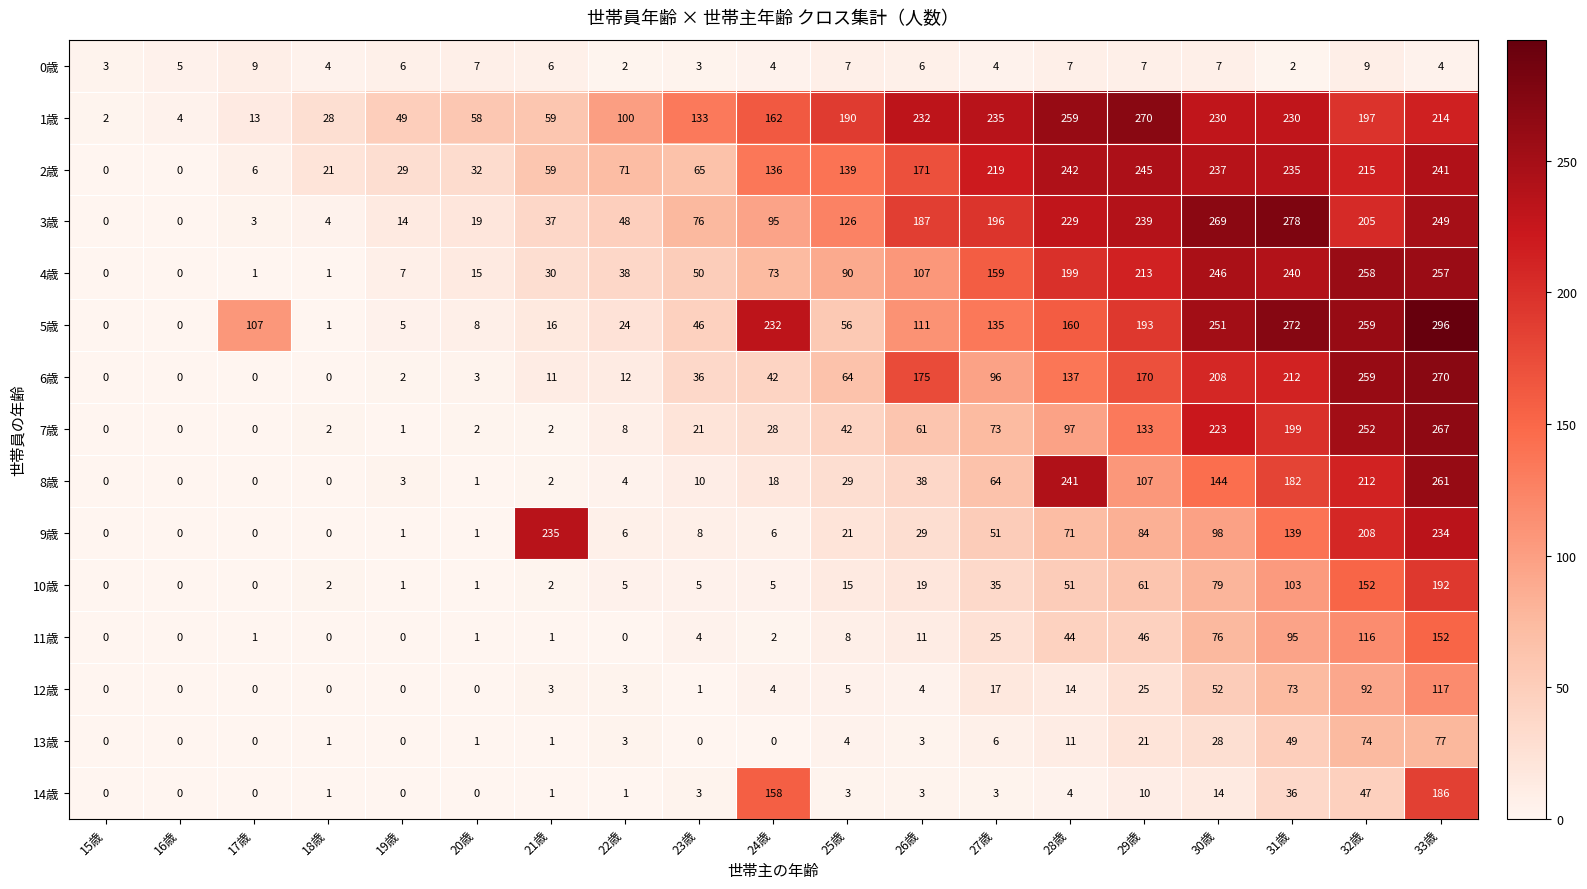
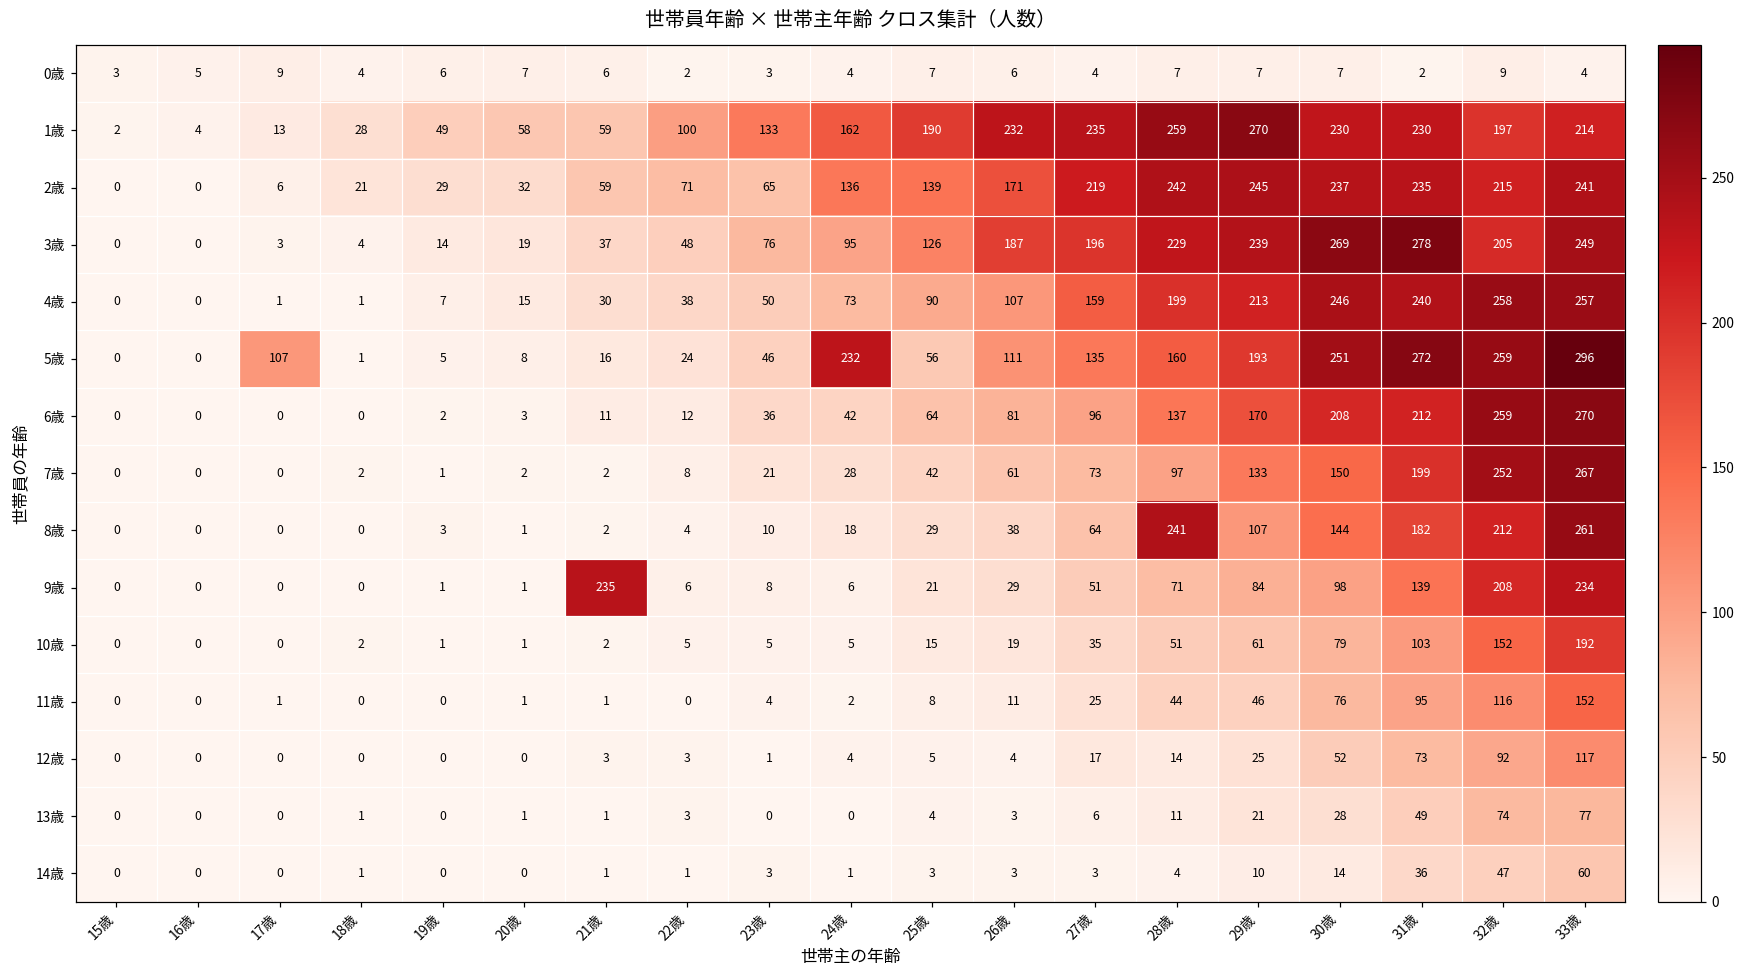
  {
    "6歳": {
      "15歳": 0,
      "16歳": 0,
      "17歳": 0,
      "18歳": 0,
      "19歳": 2,
      "20歳": 3,
      "21歳": 11,
      "22歳": 12,
      "23歳": 36,
      "24歳": 42,
      "25歳": 64,
-     "26歳": 175,
+     "26歳": 81,
      "27歳": 96,
      "28歳": 137,
      "29歳": 170,
      "30歳": 208,
      "31歳": 212,
      "32歳": 259,
      "33歳": 270
    },
    "7歳": {
      "15歳": 0,
      "16歳": 0,
      "17歳": 0,
      "18歳": 2,
      "19歳": 1,
      "20歳": 2,
      "21歳": 2,
      "22歳": 8,
      "23歳": 21,
      "24歳": 28,
      "25歳": 42,
      "26歳": 61,
      "27歳": 73,
      "28歳": 97,
      "29歳": 133,
-     "30歳": 223,
+     "30歳": 150,
      "31歳": 199,
      "32歳": 252,
      "33歳": 267
    },
    "14歳": {
      "15歳": 0,
      "16歳": 0,
      "17歳": 0,
      "18歳": 1,
      "19歳": 0,
      "20歳": 0,
      "21歳": 1,
      "22歳": 1,
      "23歳": 3,
-     "24歳": 158,
+     "24歳": 1,
      "25歳": 3,
      "26歳": 3,
      "27歳": 3,
      "28歳": 4,
      "29歳": 10,
      "30歳": 14,
      "31歳": 36,
      "32歳": 47,
-     "33歳": 186
+     "33歳": 60
    }
  }
